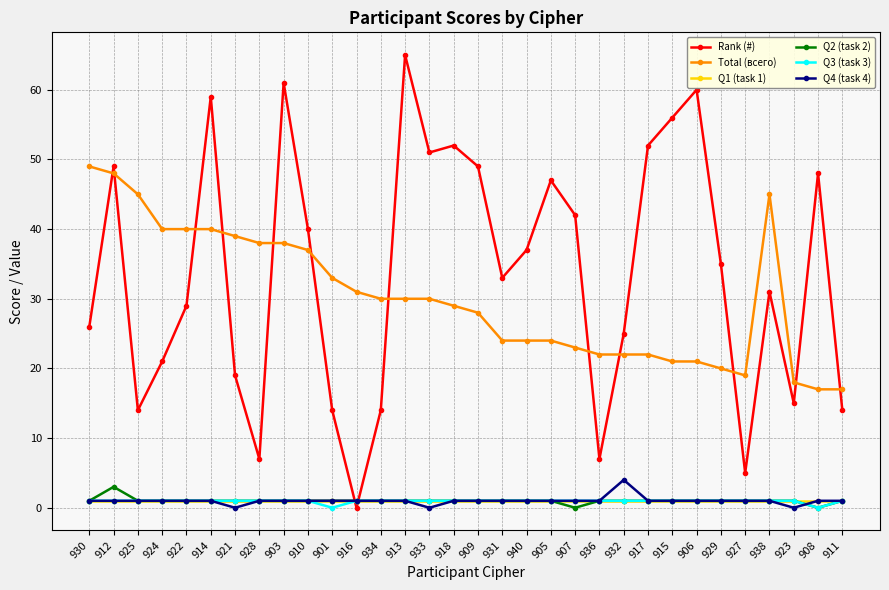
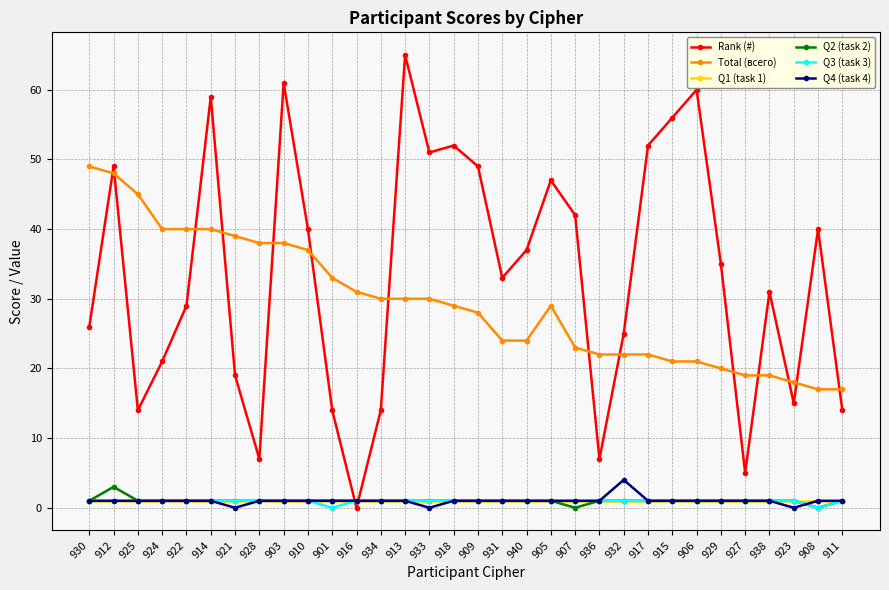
  {
    "Rank (#)": {
      "930": 26,
      "912": 49,
      "925": 14,
      "924": 21,
      "922": 29,
      "914": 59,
      "921": 19,
      "928": 7,
      "903": 61,
      "910": 40,
      "901": 14,
      "916": 0,
      "934": 14,
      "913": 65,
      "933": 51,
      "918": 52,
      "909": 49,
      "931": 33,
      "940": 37,
      "905": 47,
      "907": 42,
      "936": 7,
      "932": 25,
      "917": 52,
      "915": 56,
      "906": 60,
      "929": 35,
      "927": 5,
      "938": 31,
      "923": 15,
-     "908": 48,
+     "908": 40,
      "911": 14
    },
    "Total (всего)": {
      "930": 49,
      "912": 48,
      "925": 45,
      "924": 40,
      "922": 40,
      "914": 40,
      "921": 39,
      "928": 38,
      "903": 38,
      "910": 37,
      "901": 33,
      "916": 31,
      "934": 30,
      "913": 30,
      "933": 30,
      "918": 29,
      "909": 28,
      "931": 24,
      "940": 24,
-     "905": 24,
+     "905": 29,
      "907": 23,
      "936": 22,
      "932": 22,
      "917": 22,
      "915": 21,
      "906": 21,
      "929": 20,
      "927": 19,
-     "938": 45,
+     "938": 19,
      "923": 18,
      "908": 17,
      "911": 17
    },
    "Q2 (task 2)": {
      "912": 3,
      "907": 0
    },
    "Q3 (task 3)": {
      "901": 0
    },
    "Q4 (task 4)": {
      "921": 0,
      "933": 0,
      "932": 4,
      "923": 0
    }
  }
